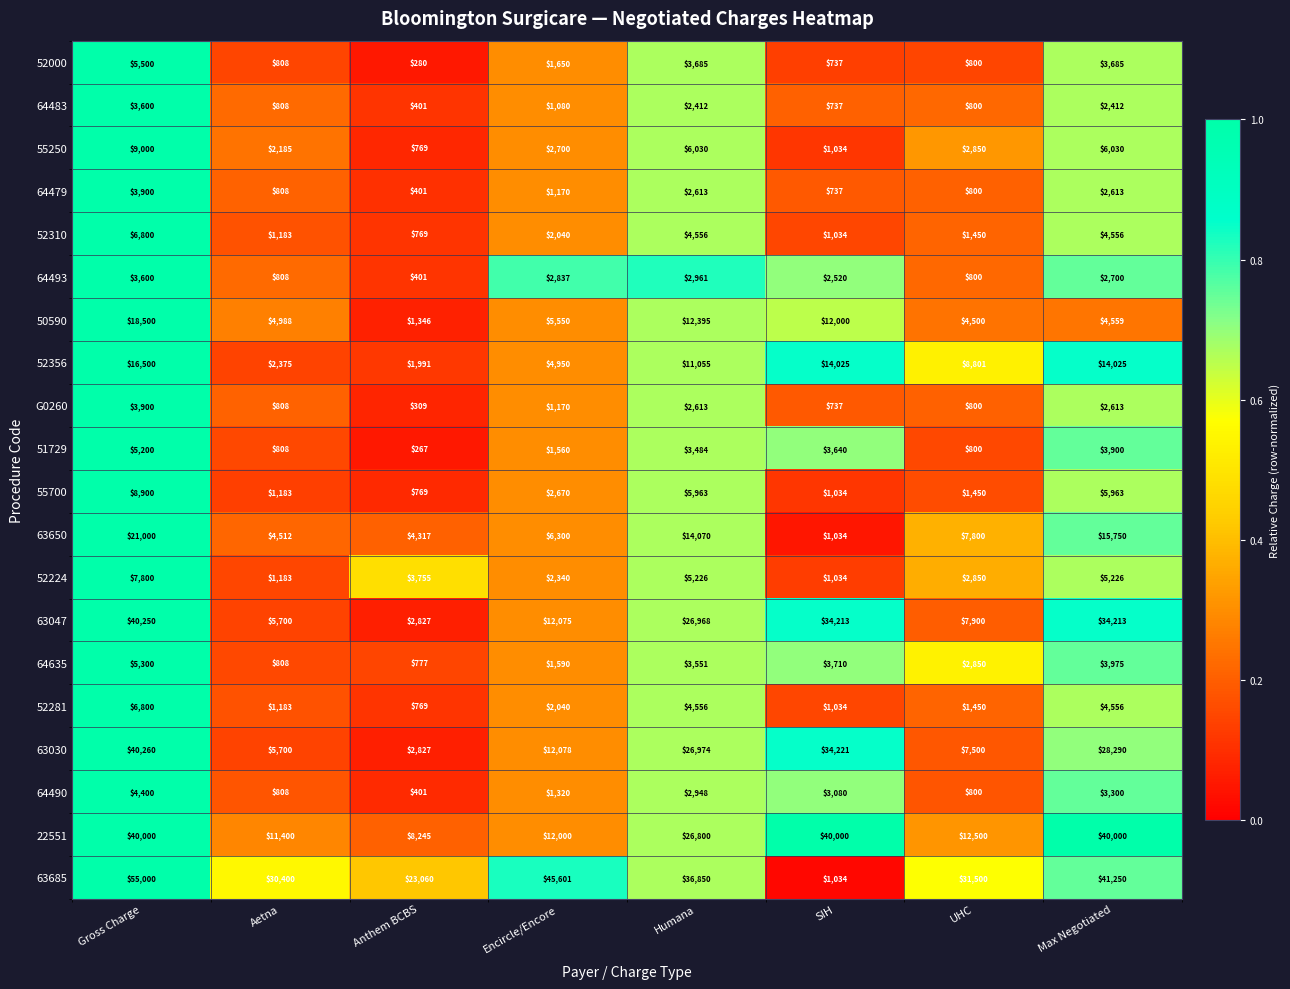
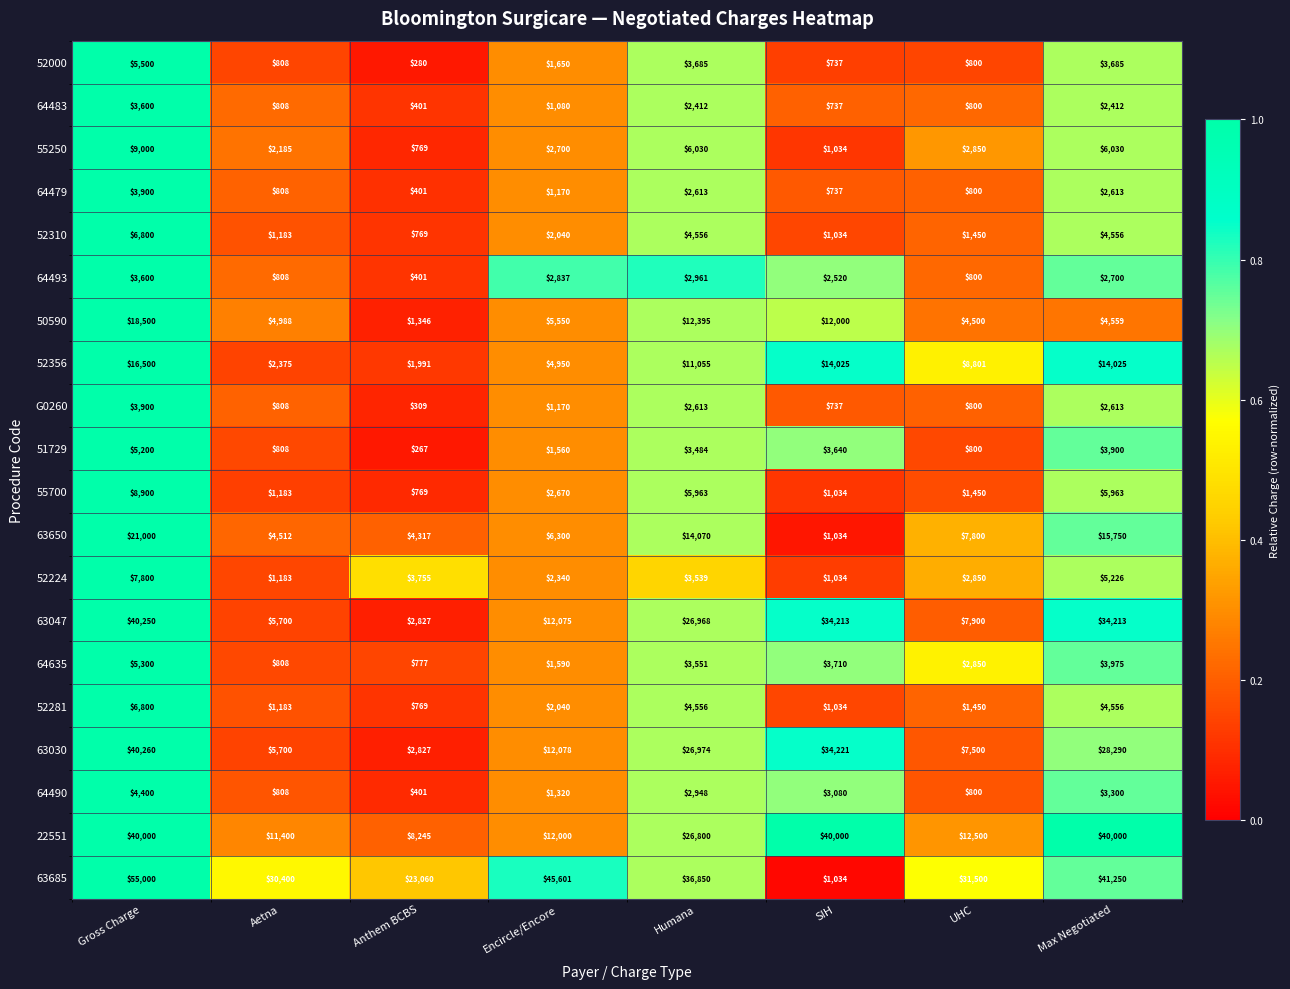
  {
    "52000": {
      "Gross Charge": "$5,500",
      "Aetna": "$808",
      "Anthem BCBS": "$280",
      "Encircle/Encore": "$1,650",
      "Humana": "$3,685",
      "SIH": "$737",
      "UHC": "$800",
      "Max Negotiated": "$3,685"
    },
    "64483": {
      "Gross Charge": "$3,600",
      "Aetna": "$808",
      "Anthem BCBS": "$401",
      "Encircle/Encore": "$1,080",
      "Humana": "$2,412",
      "SIH": "$737",
      "UHC": "$800",
      "Max Negotiated": "$2,412"
    },
    "55250": {
      "Gross Charge": "$9,000",
      "Aetna": "$2,185",
      "Anthem BCBS": "$769",
      "Encircle/Encore": "$2,700",
      "Humana": "$6,030",
      "SIH": "$1,034",
      "UHC": "$2,850",
      "Max Negotiated": "$6,030"
    },
    "64479": {
      "Gross Charge": "$3,900",
      "Aetna": "$808",
      "Anthem BCBS": "$401",
      "Encircle/Encore": "$1,170",
      "Humana": "$2,613",
      "SIH": "$737",
      "UHC": "$800",
      "Max Negotiated": "$2,613"
    },
    "52310": {
      "Gross Charge": "$6,800",
      "Aetna": "$1,183",
      "Anthem BCBS": "$769",
      "Encircle/Encore": "$2,040",
      "Humana": "$4,556",
      "SIH": "$1,034",
      "UHC": "$1,450",
      "Max Negotiated": "$4,556"
    },
    "64493": {
      "Gross Charge": "$3,600",
      "Aetna": "$808",
      "Anthem BCBS": "$401",
      "Encircle/Encore": "$2,837",
      "Humana": "$2,961",
      "SIH": "$2,520",
      "UHC": "$800",
      "Max Negotiated": "$2,700"
    },
    "50590": {
      "Gross Charge": "$18,500",
      "Aetna": "$4,988",
      "Anthem BCBS": "$1,346",
      "Encircle/Encore": "$5,550",
      "Humana": "$12,395",
      "SIH": "$12,000",
      "UHC": "$4,500",
      "Max Negotiated": "$4,559"
    },
    "52356": {
      "Gross Charge": "$16,500",
      "Aetna": "$2,375",
      "Anthem BCBS": "$1,991",
      "Encircle/Encore": "$4,950",
      "Humana": "$11,055",
      "SIH": "$14,025",
      "UHC": "$8,801",
      "Max Negotiated": "$14,025"
    },
    "G0260": {
      "Gross Charge": "$3,900",
      "Aetna": "$808",
      "Anthem BCBS": "$309",
      "Encircle/Encore": "$1,170",
      "Humana": "$2,613",
      "SIH": "$737",
      "UHC": "$800",
      "Max Negotiated": "$2,613"
    },
    "51729": {
      "Gross Charge": "$5,200",
      "Aetna": "$808",
      "Anthem BCBS": "$267",
      "Encircle/Encore": "$1,560",
      "Humana": "$3,484",
      "SIH": "$3,640",
      "UHC": "$800",
      "Max Negotiated": "$3,900"
    },
    "55700": {
      "Gross Charge": "$8,900",
      "Aetna": "$1,183",
      "Anthem BCBS": "$769",
      "Encircle/Encore": "$2,670",
      "Humana": "$5,963",
      "SIH": "$1,034",
      "UHC": "$1,450",
      "Max Negotiated": "$5,963"
    },
    "63650": {
      "Gross Charge": "$21,000",
      "Aetna": "$4,512",
      "Anthem BCBS": "$4,317",
      "Encircle/Encore": "$6,300",
      "Humana": "$14,070",
      "SIH": "$1,034",
      "UHC": "$7,800",
      "Max Negotiated": "$15,750"
    },
    "52224": {
      "Gross Charge": "$7,800",
      "Aetna": "$1,183",
      "Anthem BCBS": "$3,755",
      "Encircle/Encore": "$2,340",
-     "Humana": "$5,226",
+     "Humana": "$3,539",
      "SIH": "$1,034",
      "UHC": "$2,850",
      "Max Negotiated": "$5,226"
    },
    "63047": {
      "Gross Charge": "$40,250",
      "Aetna": "$5,700",
      "Anthem BCBS": "$2,827",
      "Encircle/Encore": "$12,075",
      "Humana": "$26,968",
      "SIH": "$34,213",
      "UHC": "$7,900",
      "Max Negotiated": "$34,213"
    },
    "64635": {
      "Gross Charge": "$5,300",
      "Aetna": "$808",
      "Anthem BCBS": "$777",
      "Encircle/Encore": "$1,590",
      "Humana": "$3,551",
      "SIH": "$3,710",
      "UHC": "$2,850",
      "Max Negotiated": "$3,975"
    },
    "52281": {
      "Gross Charge": "$6,800",
      "Aetna": "$1,183",
      "Anthem BCBS": "$769",
      "Encircle/Encore": "$2,040",
      "Humana": "$4,556",
      "SIH": "$1,034",
      "UHC": "$1,450",
      "Max Negotiated": "$4,556"
    },
    "63030": {
      "Gross Charge": "$40,260",
      "Aetna": "$5,700",
      "Anthem BCBS": "$2,827",
      "Encircle/Encore": "$12,078",
      "Humana": "$26,974",
      "SIH": "$34,221",
      "UHC": "$7,500",
      "Max Negotiated": "$28,290"
    },
    "64490": {
      "Gross Charge": "$4,400",
      "Aetna": "$808",
      "Anthem BCBS": "$401",
      "Encircle/Encore": "$1,320",
      "Humana": "$2,948",
      "SIH": "$3,080",
      "UHC": "$800",
      "Max Negotiated": "$3,300"
    },
    "22551": {
      "Gross Charge": "$40,000",
      "Aetna": "$11,400",
      "Anthem BCBS": "$8,245",
      "Encircle/Encore": "$12,000",
      "Humana": "$26,800",
      "SIH": "$40,000",
      "UHC": "$12,500",
      "Max Negotiated": "$40,000"
    },
    "63685": {
      "Gross Charge": "$55,000",
      "Aetna": "$30,400",
      "Anthem BCBS": "$23,060",
      "Encircle/Encore": "$45,601",
      "Humana": "$36,850",
      "SIH": "$1,034",
      "UHC": "$31,500",
      "Max Negotiated": "$41,250"
    }
  }
